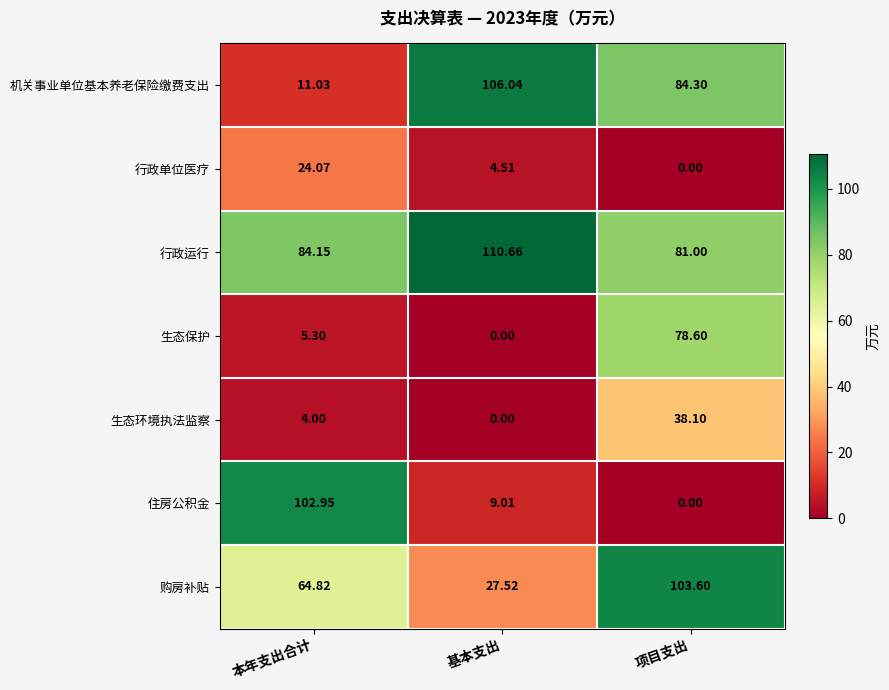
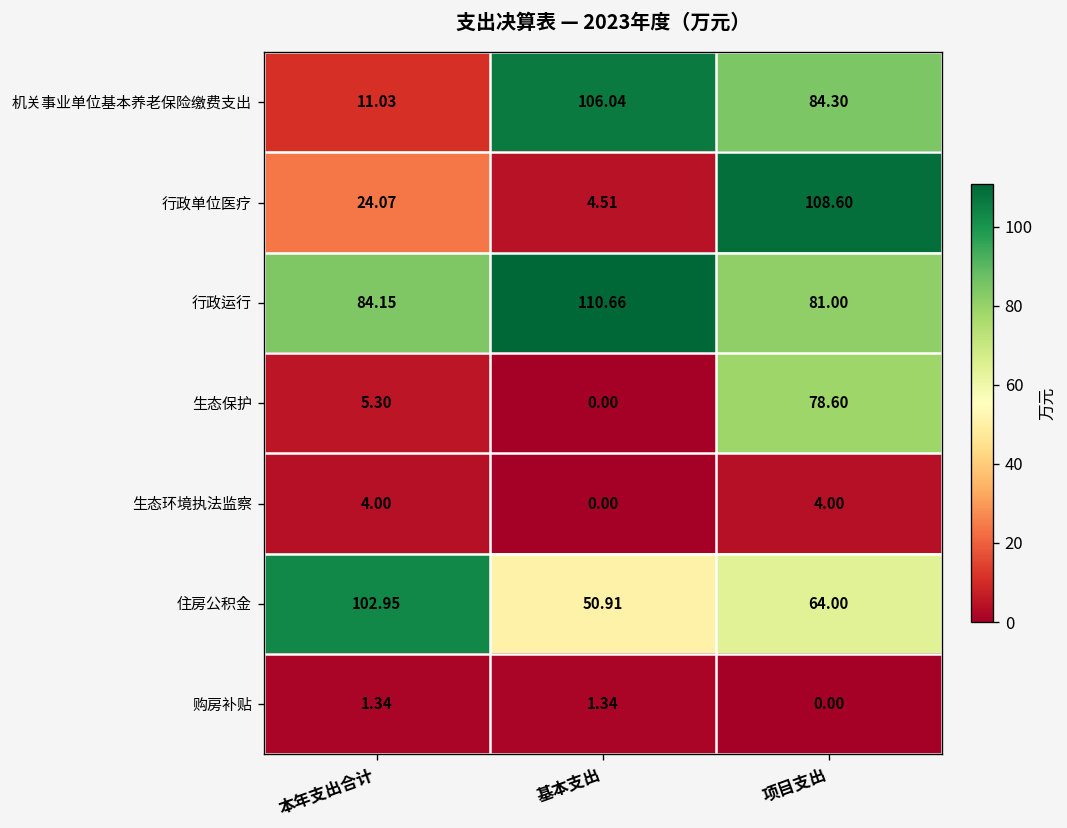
  {
    "机关事业单位基本养老保险缴费支出": {
      "本年支出合计": 11.03,
      "基本支出": 106.04,
      "项目支出": 84.30
    },
    "行政单位医疗": {
      "本年支出合计": 24.07,
      "基本支出": 4.51,
-     "项目支出": 0.00
+     "项目支出": 108.60
    },
    "行政运行": {
      "本年支出合计": 84.15,
      "基本支出": 110.66,
      "项目支出": 81.00
    },
    "生态保护": {
      "本年支出合计": 5.30,
      "基本支出": 0.00,
      "项目支出": 78.60
    },
    "生态环境执法监察": {
      "本年支出合计": 4.00,
      "基本支出": 0.00,
-     "项目支出": 38.10
+     "项目支出": 4.00
    },
    "住房公积金": {
      "本年支出合计": 102.95,
-     "基本支出": 9.01,
-     "项目支出": 0.00
+     "基本支出": 50.91,
+     "项目支出": 64.00
    },
    "购房补贴": {
-     "本年支出合计": 64.82,
-     "基本支出": 27.52,
-     "项目支出": 103.60
+     "本年支出合计": 1.34,
+     "基本支出": 1.34,
+     "项目支出": 0.00
    }
  }
